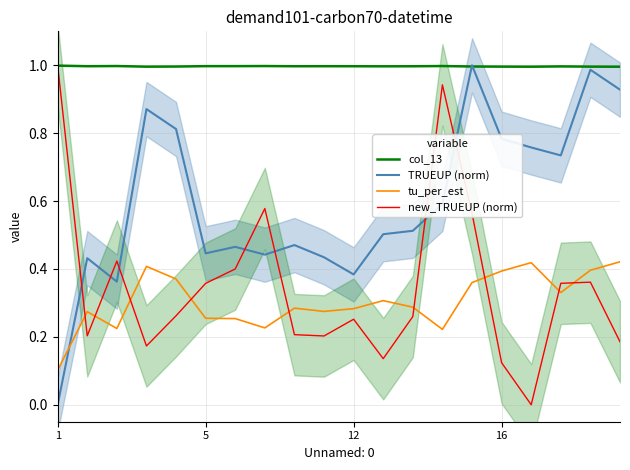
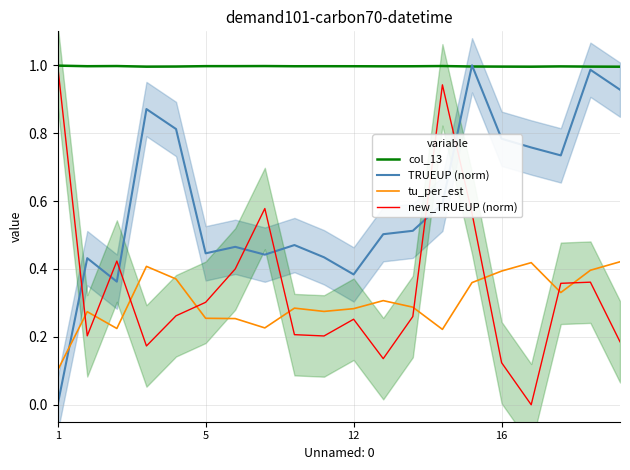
  {
    "tu_per_est": {
      "1": 0.10,
      "5": 0.25,
      "12": 0.28,
      "16": 0.39
    },
    "new_TRUEUP (norm)": {
-     "5": 0.36,
+     "5": 0.30,
      "12": 0.25,
      "16": 0.12
    }
  }
